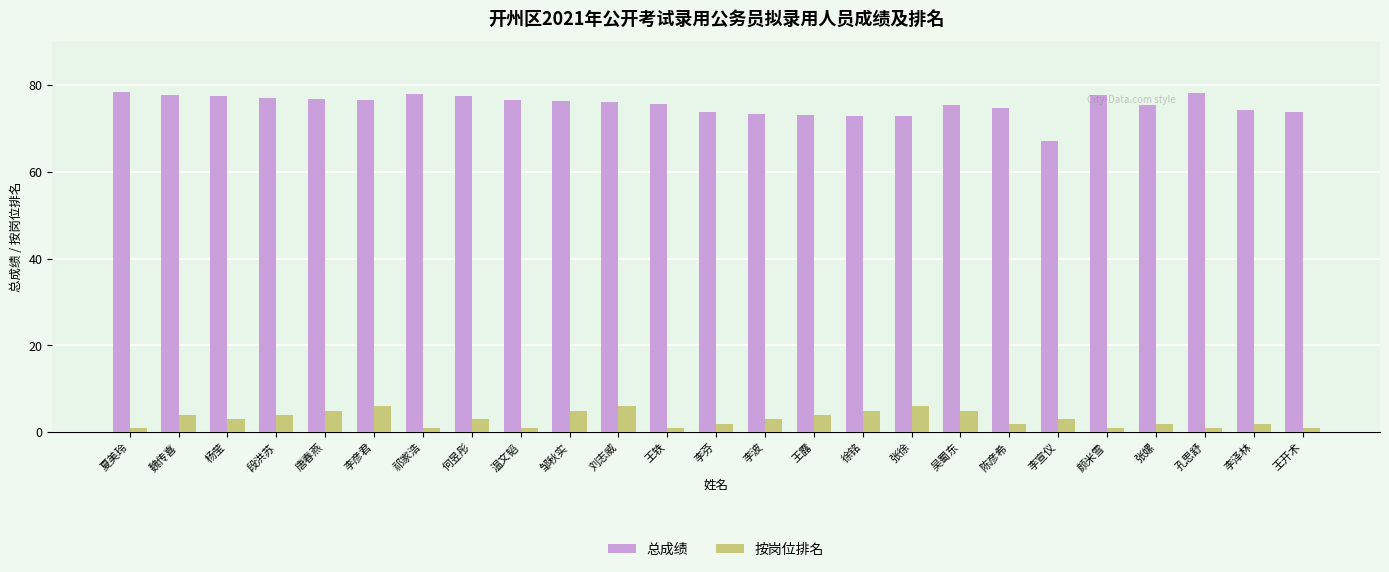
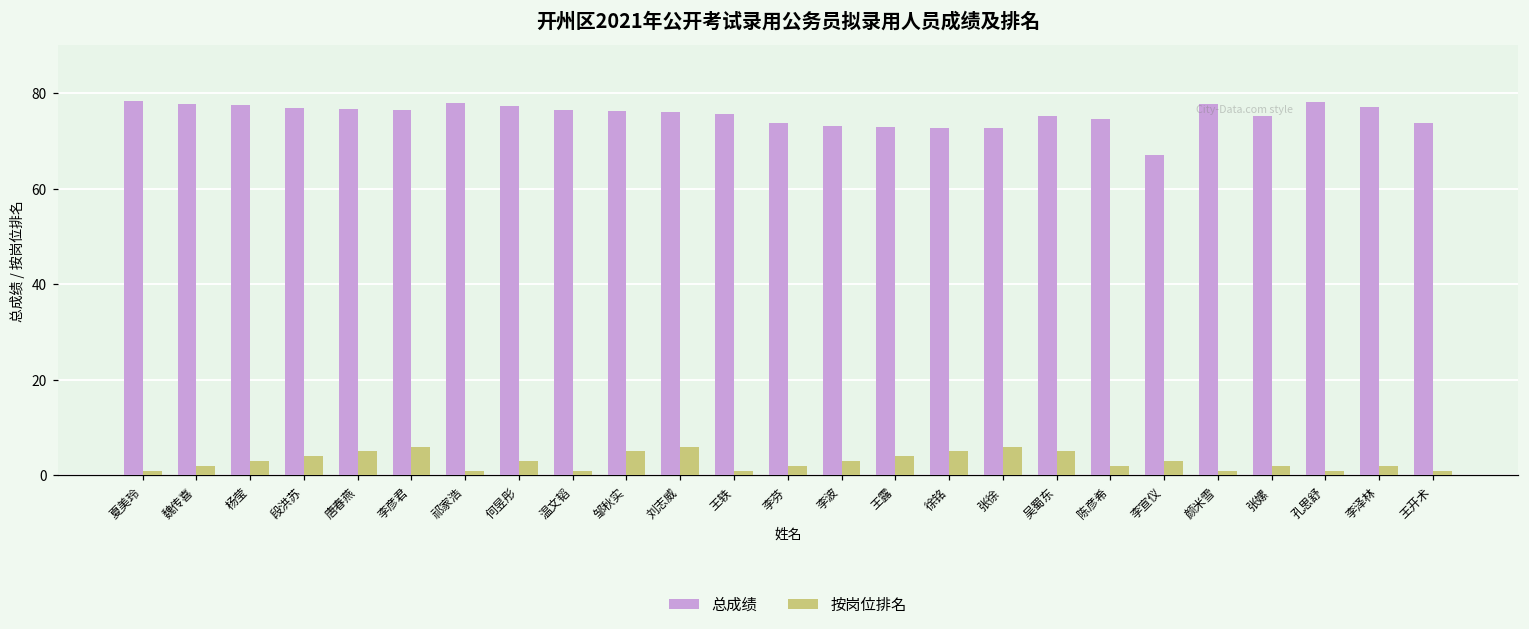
  {
    "总成绩": {
      "夏美玲": 78,
      "魏传喜": 78,
      "杨莹": 78,
      "段洪苏": 77,
      "唐春燕": 77,
      "李彦君": 77,
      "祁家浩": 78,
      "何昱彤": 77,
      "温文韬": 77,
      "邹秋实": 76,
      "刘志威": 76,
      "王轶": 76,
      "李芬": 74,
      "李波": 73,
      "王露": 73,
      "徐铭": 73,
      "张徐": 73,
      "吴蜀东": 75,
      "陈彦希": 75,
      "李宣仪": 67,
      "颜米雪": 78,
      "张嫘": 75,
      "孔思舒": 78,
-     "李泽林": 74,
+     "李泽林": 77,
      "王开术": 74
    },
    "按岗位排名": {
      "夏美玲": 1,
-     "魏传喜": 4,
+     "魏传喜": 2,
      "杨莹": 3,
      "段洪苏": 4,
      "唐春燕": 5,
      "李彦君": 6,
      "祁家浩": 1,
      "何昱彤": 3,
      "温文韬": 1,
      "邹秋实": 5,
      "刘志威": 6,
      "王轶": 1,
      "李芬": 2,
      "李波": 3,
      "王露": 4,
      "徐铭": 5,
      "张徐": 6,
      "吴蜀东": 5,
      "陈彦希": 2,
      "李宣仪": 3,
      "颜米雪": 1,
      "张嫘": 2,
      "孔思舒": 1,
      "李泽林": 2,
      "王开术": 1
    }
  }
